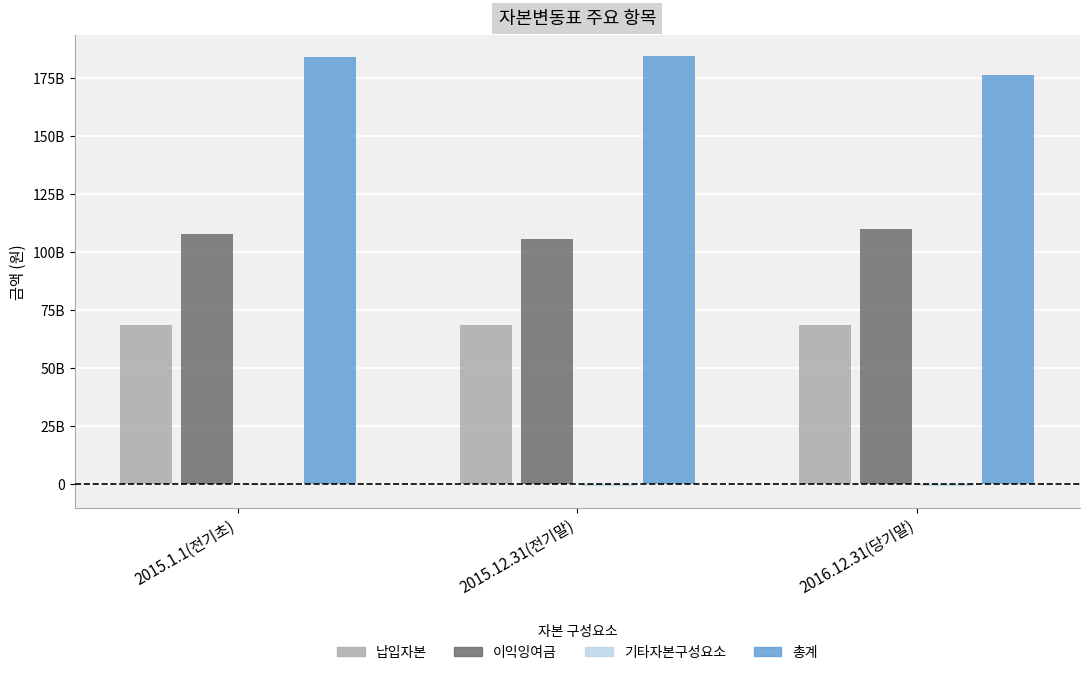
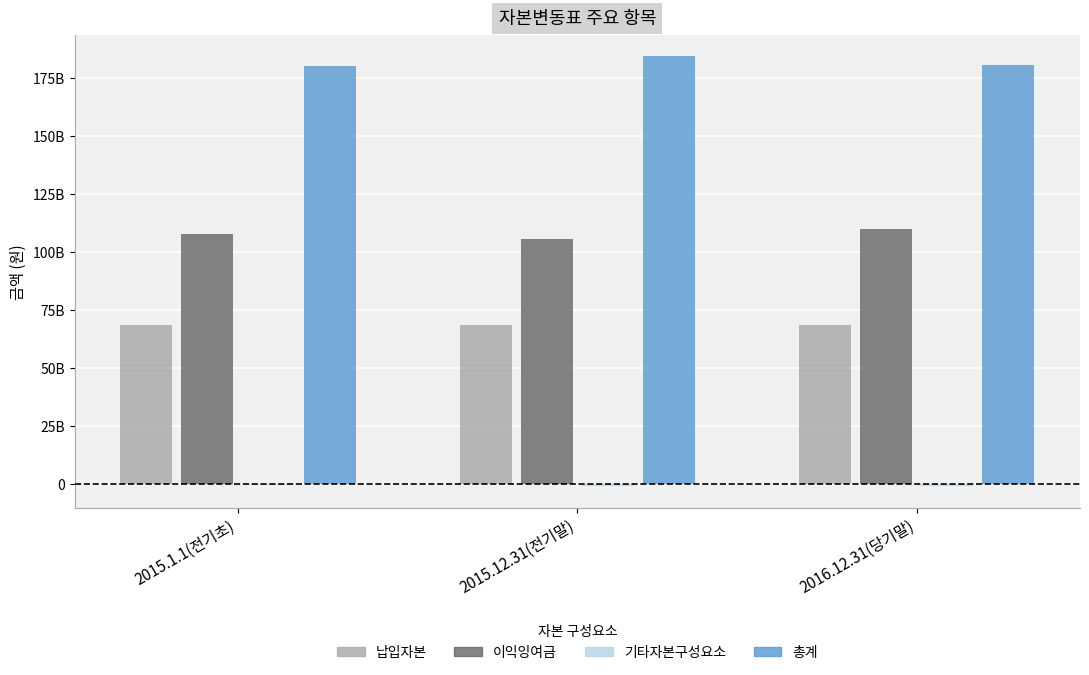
  {
    "납입자본": {
      "2015.1.1(전기초)": 68000000000,
      "2015.12.31(전기말)": 68000000000,
      "2016.12.31(당기말)": 68000000000
    },
    "이익잉여금": {
      "2015.1.1(전기초)": 108000000000,
      "2015.12.31(전기말)": 106000000000,
      "2016.12.31(당기말)": 110000000000
    },
    "기타자본구성요소": {
      "2015.12.31(전기말)": -1000000000,
      "2016.12.31(당기말)": -1000000000
    },
    "총계": {
-     "2015.1.1(전기초)": 184000000000,
+     "2015.1.1(전기초)": 180000000000,
      "2015.12.31(전기말)": 184000000000,
-     "2016.12.31(당기말)": 176000000000
+     "2016.12.31(당기말)": 181000000000
    }
  }
